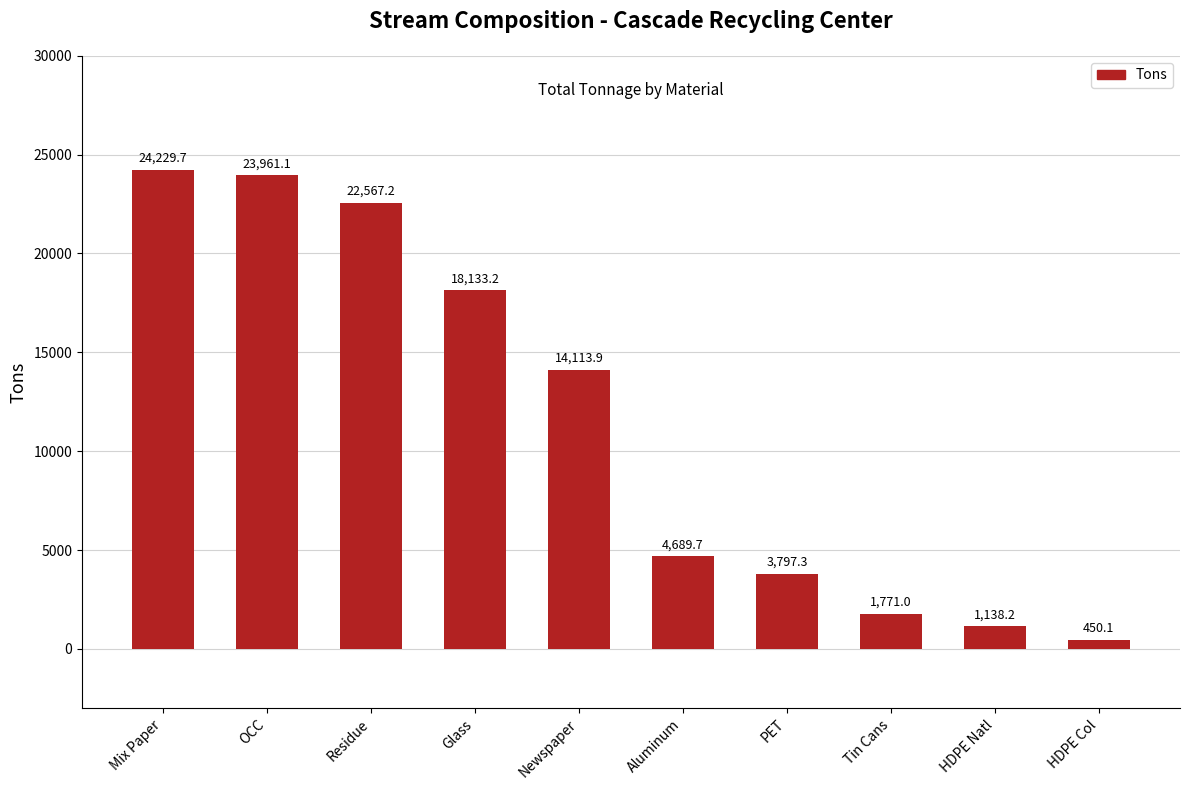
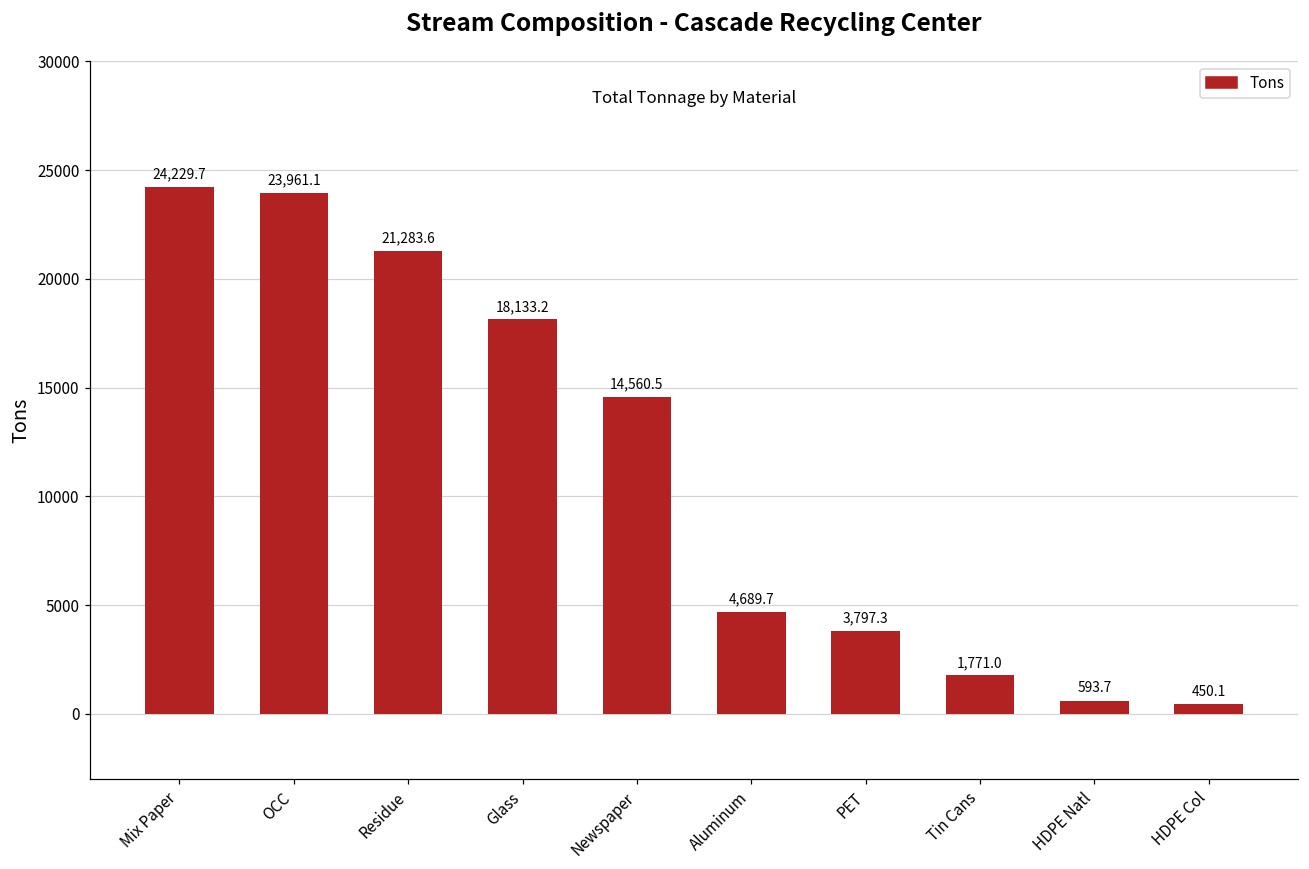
  {
    "Mix Paper": "24,229.7",
    "OCC": "23,961.1",
-   "Residue": "22,567.2",
+   "Residue": "21,283.6",
    "Glass": "18,133.2",
-   "Newspaper": "14,113.9",
+   "Newspaper": "14,560.5",
    "Aluminum": "4,689.7",
    "PET": "3,797.3",
    "Tin Cans": "1,771.0",
-   "HDPE Natl": "1,138.2",
+   "HDPE Natl": "593.7",
    "HDPE Col": "450.1"
  }
